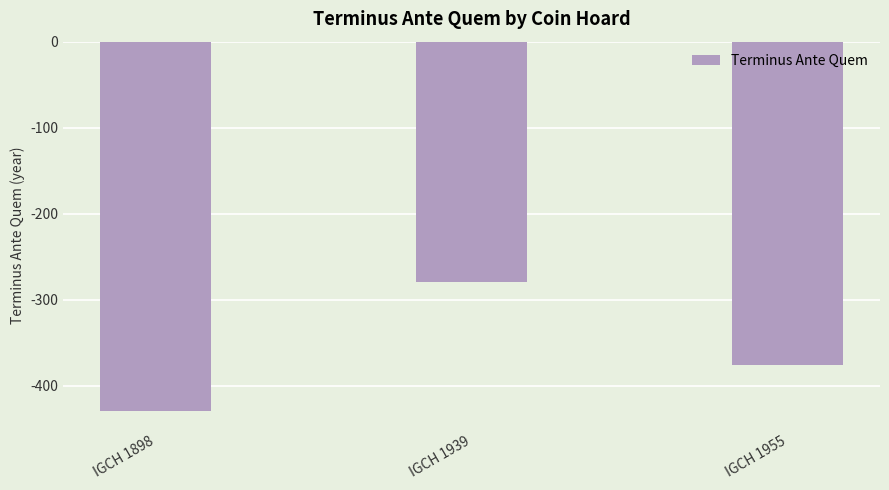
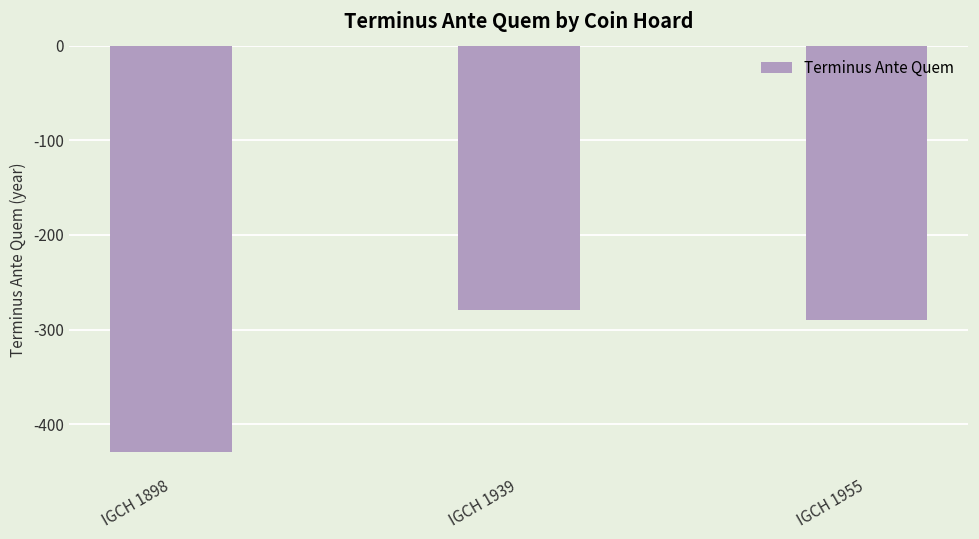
  {
    "IGCH 1898": -430,
    "IGCH 1939": -280,
-   "IGCH 1955": -380
+   "IGCH 1955": -290
  }
